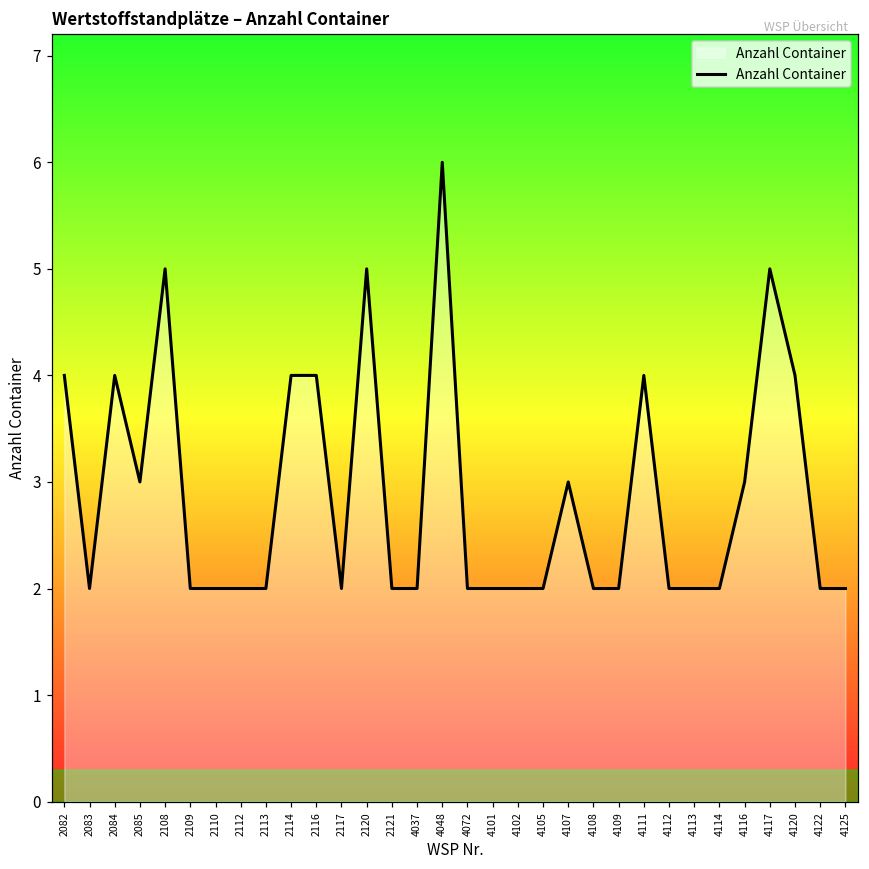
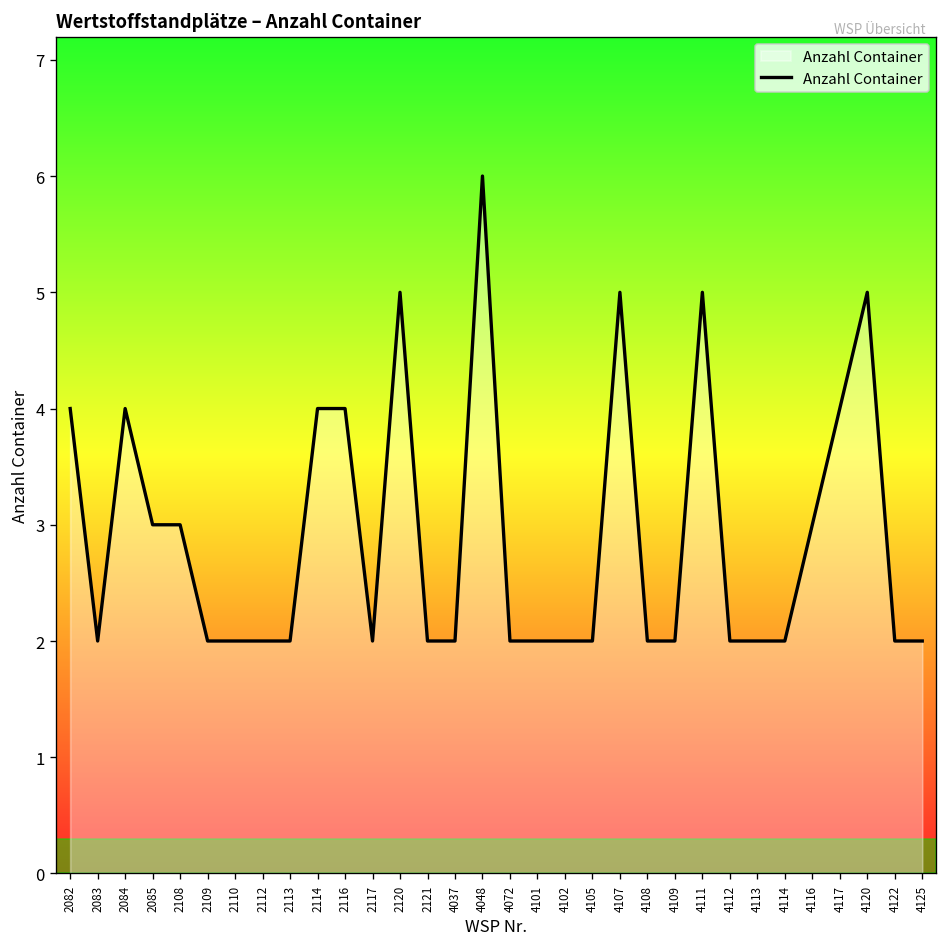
  {
    "2082": 4,
    "2083": 2,
    "2084": 4,
    "2085": 3,
-   "2108": 5,
+   "2108": 3,
    "2109": 2,
    "2110": 2,
    "2112": 2,
    "2113": 2,
    "2114": 4,
    "2116": 4,
    "2117": 2,
    "2120": 5,
    "2121": 2,
    "4037": 2,
    "4048": 6,
    "4072": 2,
    "4101": 2,
    "4102": 2,
    "4105": 2,
-   "4107": 3,
+   "4107": 5,
    "4108": 2,
    "4109": 2,
-   "4111": 4,
+   "4111": 5,
    "4112": 2,
    "4113": 2,
    "4114": 2,
    "4116": 3,
-   "4117": 5,
-   "4120": 4,
+   "4117": 4,
+   "4120": 5,
    "4122": 2,
    "4125": 2
  }
